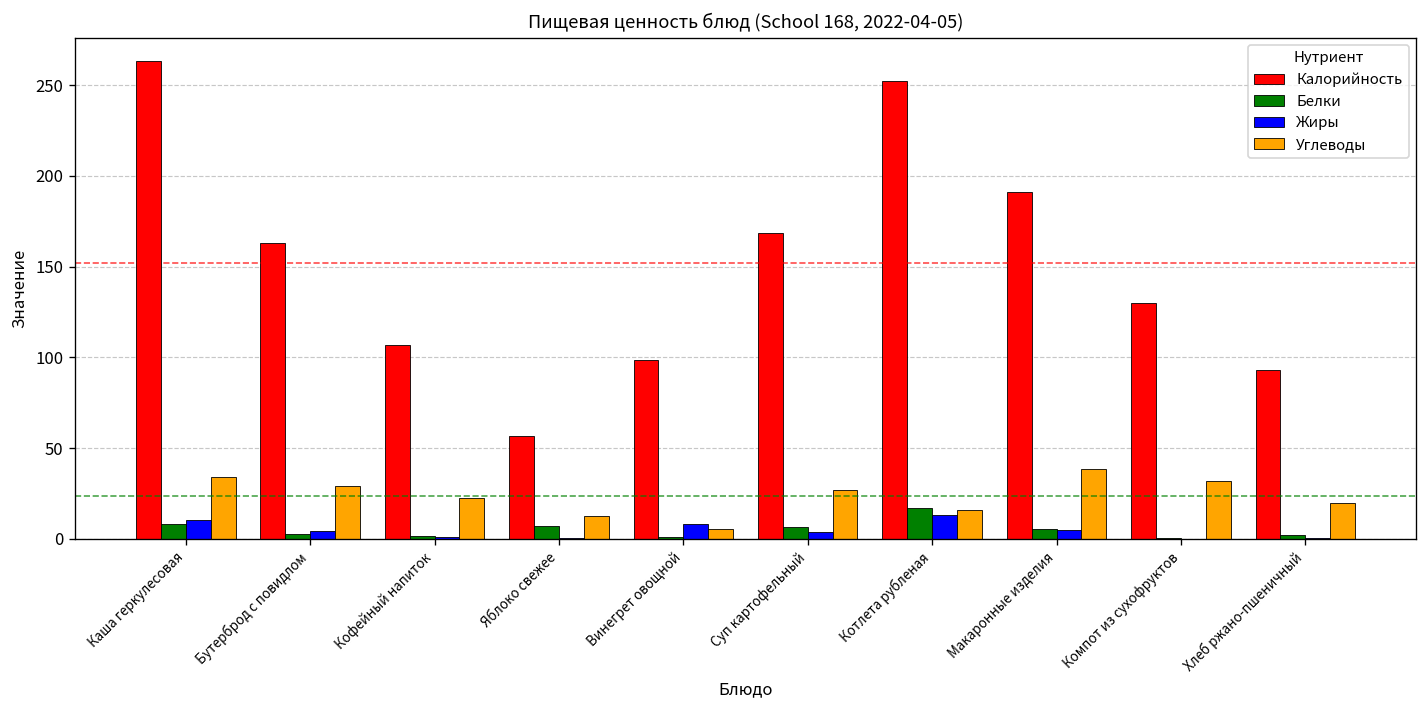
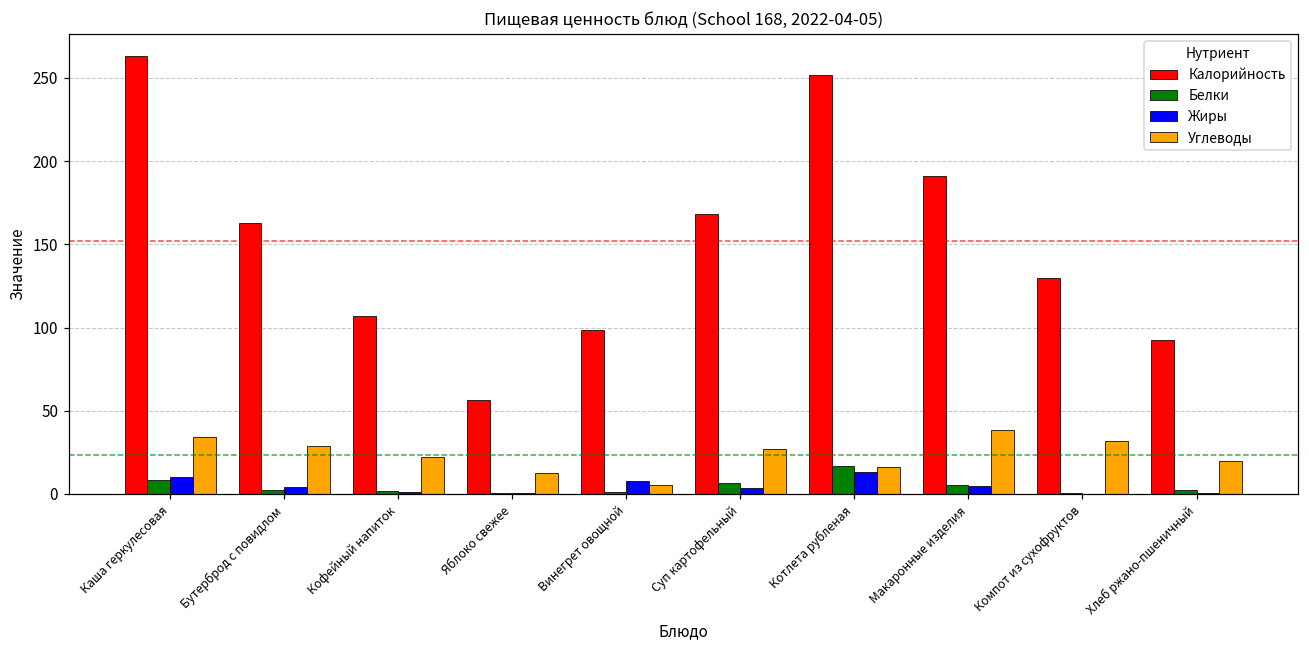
  {
    "Калорийность": {
      "Каша геркулесовая": 263,
      "Бутерброд с повидлом": 163,
      "Кофейный напиток": 107,
      "Яблоко свежее": 56,
      "Винегрет овощной": 98,
      "Суп картофельный": 168,
      "Котлета рубленая": 252,
      "Макаронные изделия": 191,
      "Компот из сухофруктов": 130,
      "Хлеб ржано-пшеничный": 93
    },
    "Белки": {
      "Каша геркулесовая": 8,
      "Бутерброд с повидлом": 3,
-     "Яблоко свежее": 7,
+     "Яблоко свежее": 0,
      "Суп картофельный": 7,
      "Котлета рубленая": 17,
      "Макаронные изделия": 6,
      "Хлеб ржано-пшеничный": 2
    },
    "Жиры": {
      "Каша геркулесовая": 10,
      "Бутерброд с повидлом": 4,
      "Винегрет овощной": 8,
      "Суп картофельный": 4,
      "Котлета рубленая": 13,
      "Макаронные изделия": 5
    },
    "Углеводы": {
      "Каша геркулесовая": 34,
      "Бутерброд с повидлом": 29,
      "Кофейный напиток": 22,
      "Яблоко свежее": 13,
      "Винегрет овощной": 5,
      "Суп картофельный": 27,
      "Котлета рубленая": 16,
      "Макаронные изделия": 39,
      "Компот из сухофруктов": 32,
      "Хлеб ржано-пшеничный": 20
    }
  }
